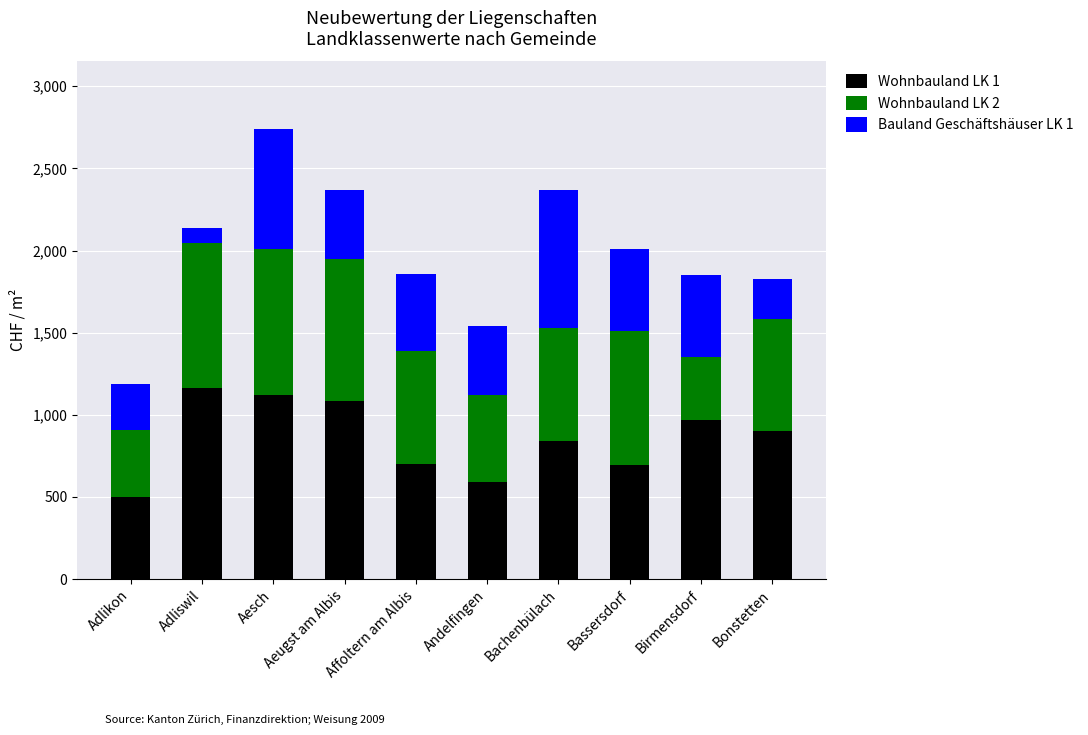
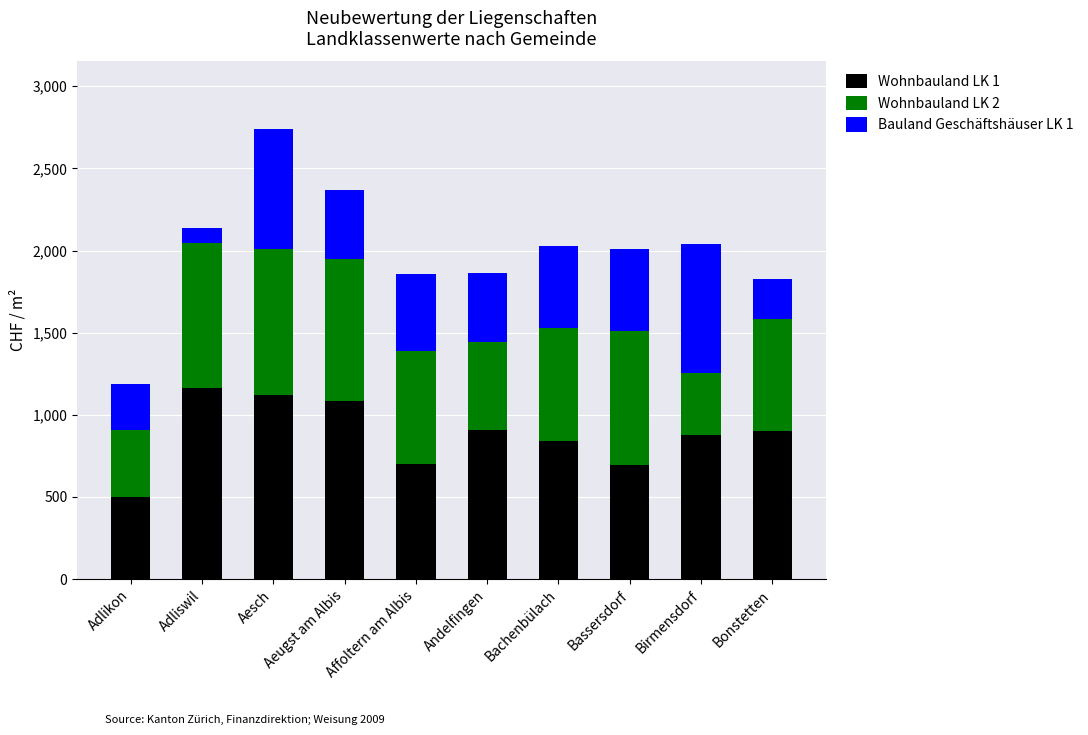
  {
    "Wohnbauland LK 1": {
      "Adlikon": "500",
      "Adliswil": "1,160",
      "Aesch": "1,120",
      "Aeugst am Albis": "1,080",
      "Affoltern am Albis": "700",
-     "Andelfingen": "590",
+     "Andelfingen": "910",
      "Bachenbülach": "840",
      "Bassersdorf": "690",
-     "Birmensdorf": "970",
+     "Birmensdorf": "880",
      "Bonstetten": "900"
    },
    "Wohnbauland LK 2": {
      "Adlikon": "410",
      "Adliswil": "880",
      "Aesch": "890",
      "Aeugst am Albis": "870",
      "Affoltern am Albis": "690",
      "Andelfingen": "530",
      "Bachenbülach": "690",
      "Bassersdorf": "820",
      "Birmensdorf": "380",
      "Bonstetten": "680"
    },
    "Bauland Geschäftshäuser LK 1": {
      "Adlikon": "280",
      "Adliswil": "90",
      "Aesch": "730",
      "Aeugst am Albis": "420",
      "Affoltern am Albis": "470",
      "Andelfingen": "420",
-     "Bachenbülach": "840",
+     "Bachenbülach": "500",
      "Bassersdorf": "500",
-     "Birmensdorf": "500",
+     "Birmensdorf": "790",
      "Bonstetten": "240"
    }
  }
